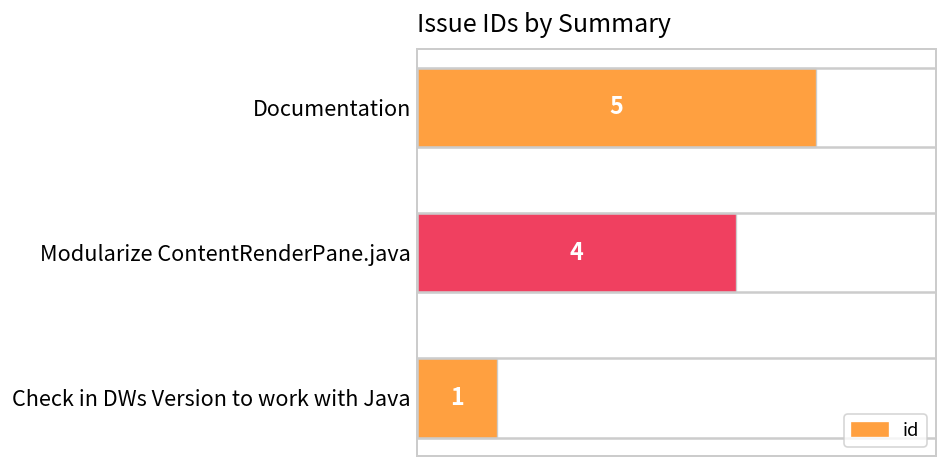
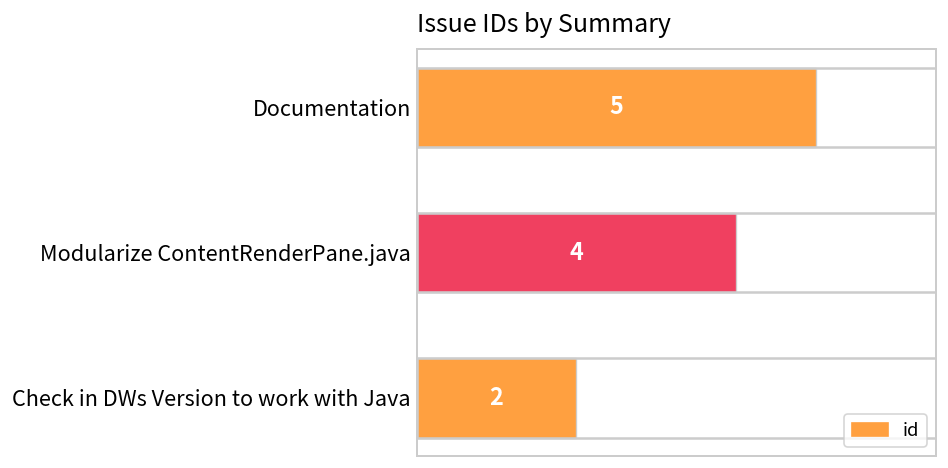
  {
    "Documentation": 5,
    "Modularize ContentRenderPane.java": 4,
-   "Check in DWs Version to work with Java": 1
+   "Check in DWs Version to work with Java": 2
  }
